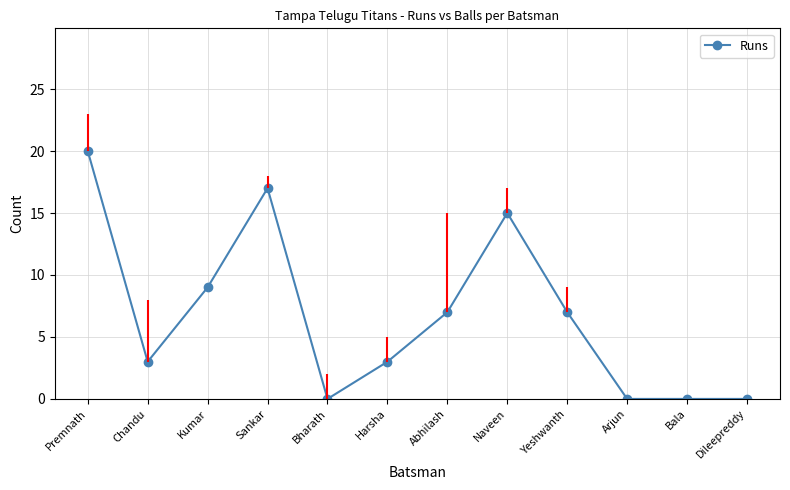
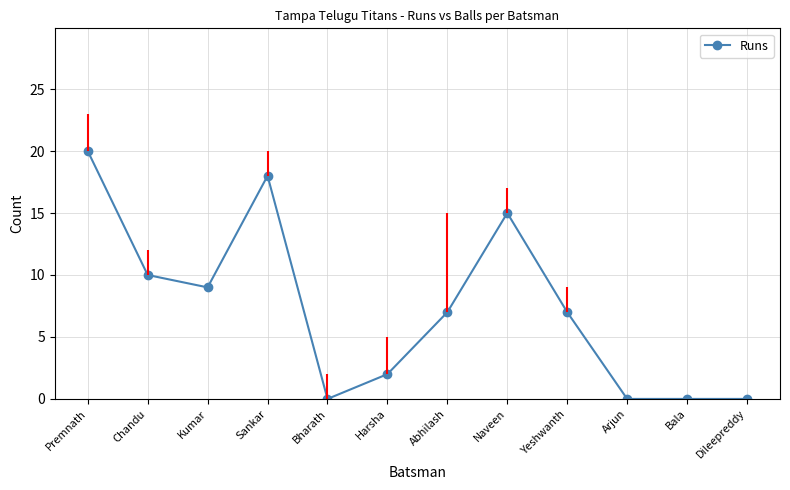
  {
    "Premnath": 20,
-   "Chandu": 3,
+   "Chandu": 10,
    "Kumar": 9,
-   "Sankar": 17,
+   "Sankar": 18,
    "Bharath": 0,
-   "Harsha": 3,
+   "Harsha": 2,
    "Abhilash": 7,
    "Naveen": 15,
    "Yeshwanth": 7,
    "Arjun": 0,
    "Bala": 0,
    "Dileepreddy": 0
  }
